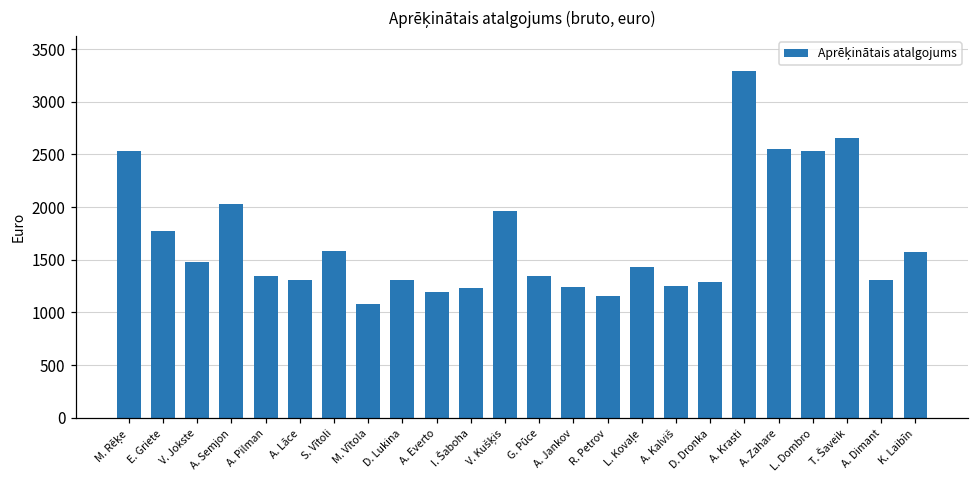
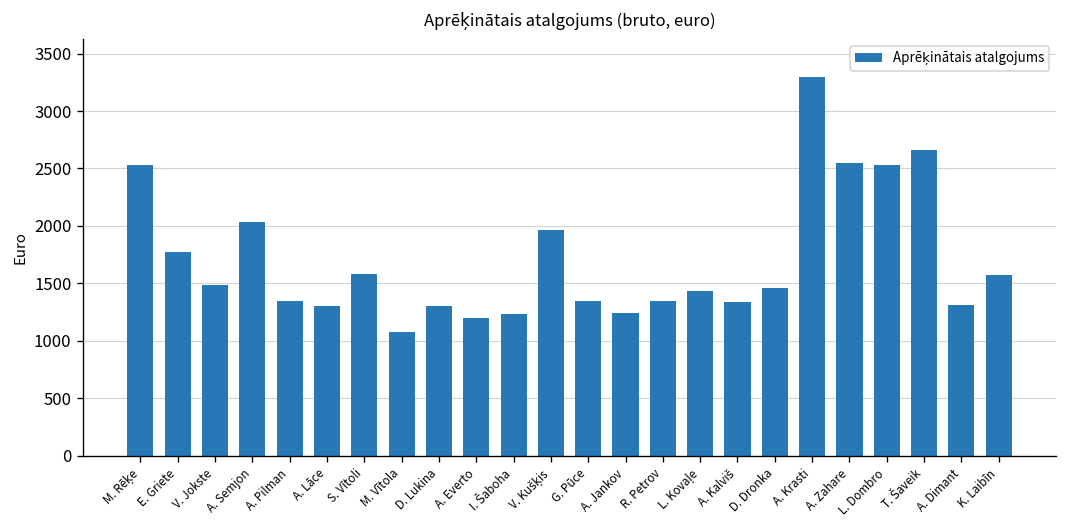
  {
    "M. Rēķe": 2500,
    "E. Griete": 1800,
    "V. Jokste": 1500,
    "A. Semjon": 2000,
    "A. Pilman": 1300,
    "A. Lāce": 1300,
    "S. Vītoli": 1600,
    "M. Vītola": 1100,
    "D. Lukina": 1300,
    "A. Everto": 1200,
    "I. Šaboha": 1200,
    "V. Kušķis": 2000,
    "G. Pūce": 1300,
    "A. Jankov": 1200,
-   "R. Petrov": 1200,
+   "R. Petrov": 1300,
    "L. Kovaļe": 1400,
-   "A. Kalviš": 1200,
-   "D. Dronka": 1300,
+   "A. Kalviš": 1300,
+   "D. Dronka": 1500,
    "A. Krasti": 3300,
    "A. Zahare": 2500,
    "L. Dombro": 2500,
    "T. Šaveik": 2700,
    "A. Dimant": 1300,
    "K. Laibīn": 1600
  }
